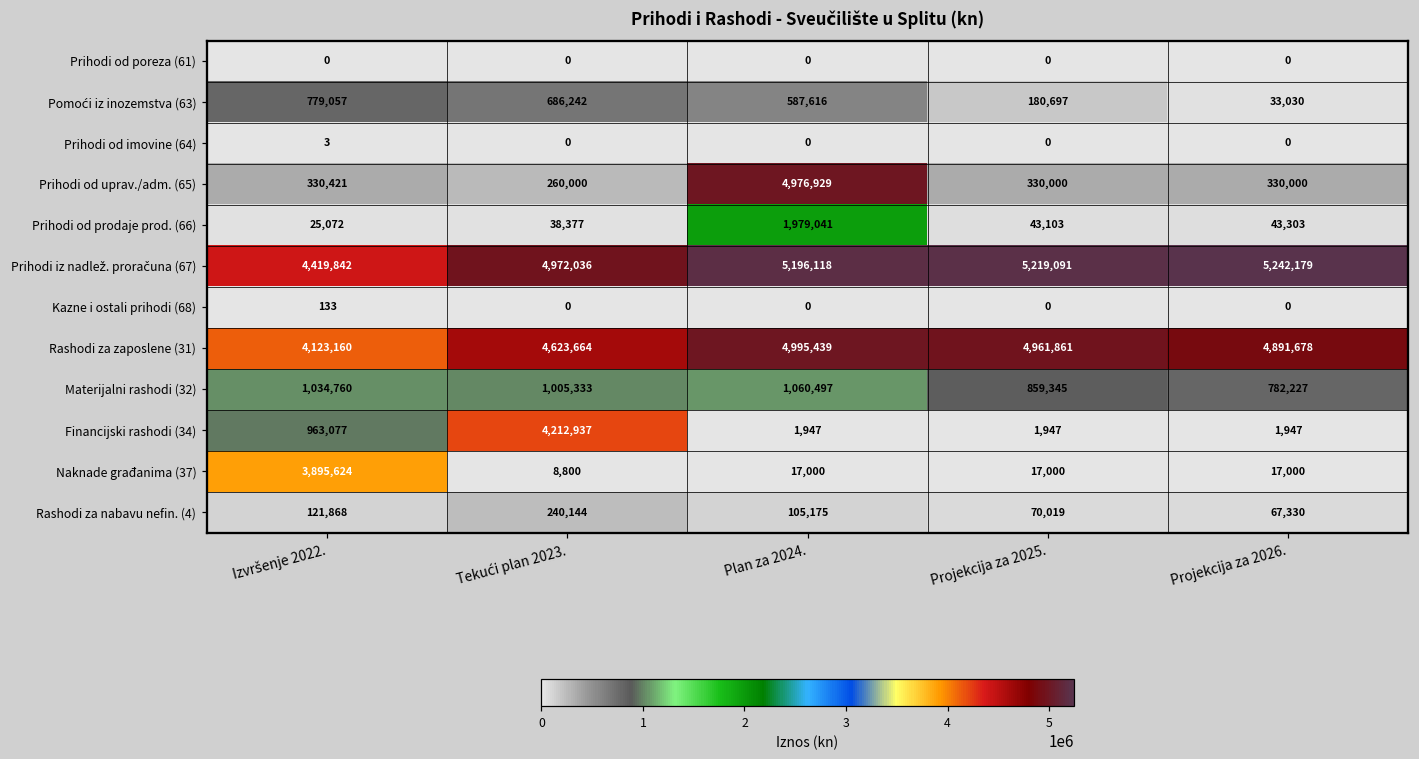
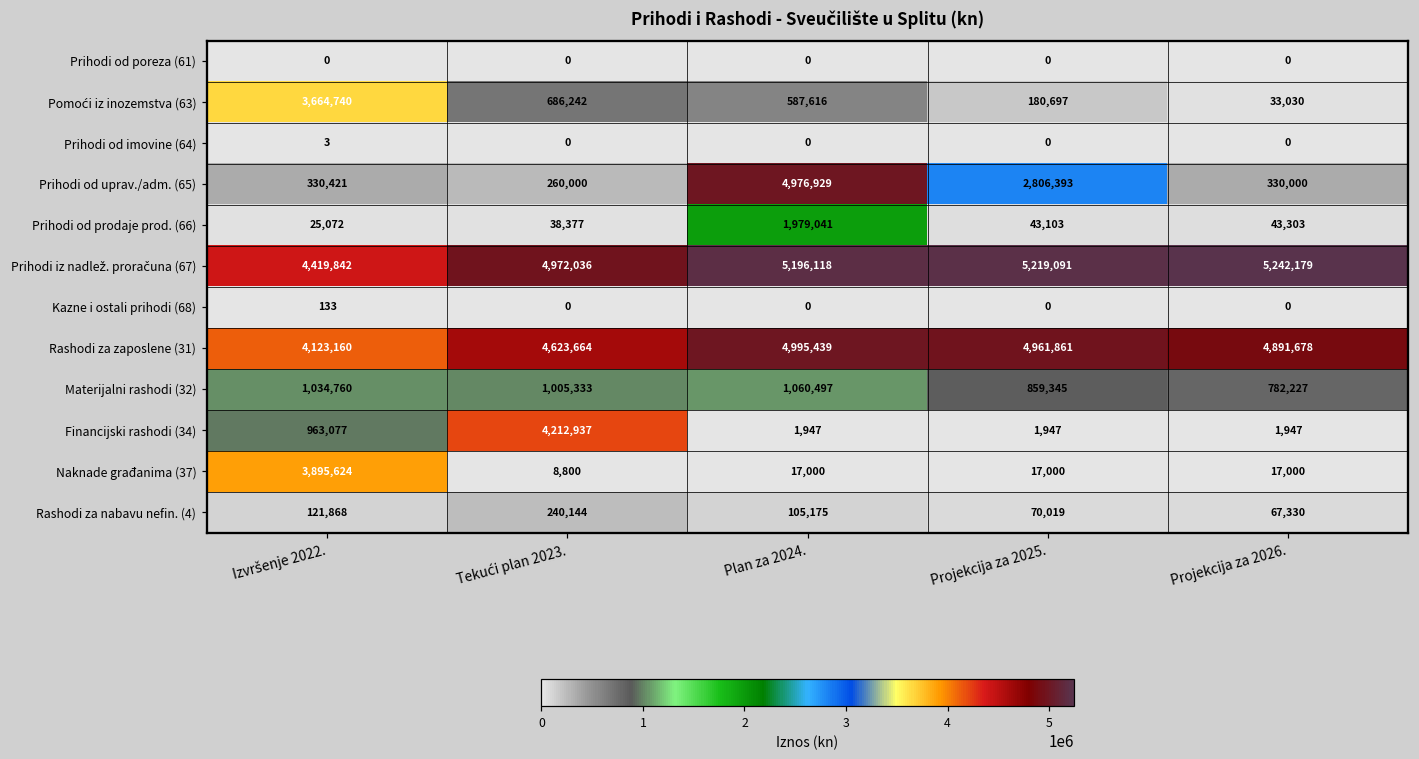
  {
    "Prihodi od poreza (61)": {
      "Izvršenje 2022.": "0",
      "Tekući plan 2023.": "0",
      "Plan za 2024.": "0",
      "Projekcija za 2025.": "0",
      "Projekcija za 2026.": "0"
    },
    "Pomoći iz inozemstva (63)": {
-     "Izvršenje 2022.": "779,057",
+     "Izvršenje 2022.": "3,664,740",
      "Tekući plan 2023.": "686,242",
      "Plan za 2024.": "587,616",
      "Projekcija za 2025.": "180,697",
      "Projekcija za 2026.": "33,030"
    },
    "Prihodi od imovine (64)": {
      "Izvršenje 2022.": "3",
      "Tekući plan 2023.": "0",
      "Plan za 2024.": "0",
      "Projekcija za 2025.": "0",
      "Projekcija za 2026.": "0"
    },
    "Prihodi od uprav./adm. (65)": {
      "Izvršenje 2022.": "330,421",
      "Tekući plan 2023.": "260,000",
      "Plan za 2024.": "4,976,929",
-     "Projekcija za 2025.": "330,000",
+     "Projekcija za 2025.": "2,806,393",
      "Projekcija za 2026.": "330,000"
    },
    "Prihodi od prodaje prod. (66)": {
      "Izvršenje 2022.": "25,072",
      "Tekući plan 2023.": "38,377",
      "Plan za 2024.": "1,979,041",
      "Projekcija za 2025.": "43,103",
      "Projekcija za 2026.": "43,303"
    },
    "Prihodi iz nadlež. proračuna (67)": {
      "Izvršenje 2022.": "4,419,842",
      "Tekući plan 2023.": "4,972,036",
      "Plan za 2024.": "5,196,118",
      "Projekcija za 2025.": "5,219,091",
      "Projekcija za 2026.": "5,242,179"
    },
    "Kazne i ostali prihodi (68)": {
      "Izvršenje 2022.": "133",
      "Tekući plan 2023.": "0",
      "Plan za 2024.": "0",
      "Projekcija za 2025.": "0",
      "Projekcija za 2026.": "0"
    },
    "Rashodi za zaposlene (31)": {
      "Izvršenje 2022.": "4,123,160",
      "Tekući plan 2023.": "4,623,664",
      "Plan za 2024.": "4,995,439",
      "Projekcija za 2025.": "4,961,861",
      "Projekcija za 2026.": "4,891,678"
    },
    "Materijalni rashodi (32)": {
      "Izvršenje 2022.": "1,034,760",
      "Tekući plan 2023.": "1,005,333",
      "Plan za 2024.": "1,060,497",
      "Projekcija za 2025.": "859,345",
      "Projekcija za 2026.": "782,227"
    },
    "Financijski rashodi (34)": {
      "Izvršenje 2022.": "963,077",
      "Tekući plan 2023.": "4,212,937",
      "Plan za 2024.": "1,947",
      "Projekcija za 2025.": "1,947",
      "Projekcija za 2026.": "1,947"
    },
    "Naknade građanima (37)": {
      "Izvršenje 2022.": "3,895,624",
      "Tekući plan 2023.": "8,800",
      "Plan za 2024.": "17,000",
      "Projekcija za 2025.": "17,000",
      "Projekcija za 2026.": "17,000"
    },
    "Rashodi za nabavu nefin. (4)": {
      "Izvršenje 2022.": "121,868",
      "Tekući plan 2023.": "240,144",
      "Plan za 2024.": "105,175",
      "Projekcija za 2025.": "70,019",
      "Projekcija za 2026.": "67,330"
    }
  }
